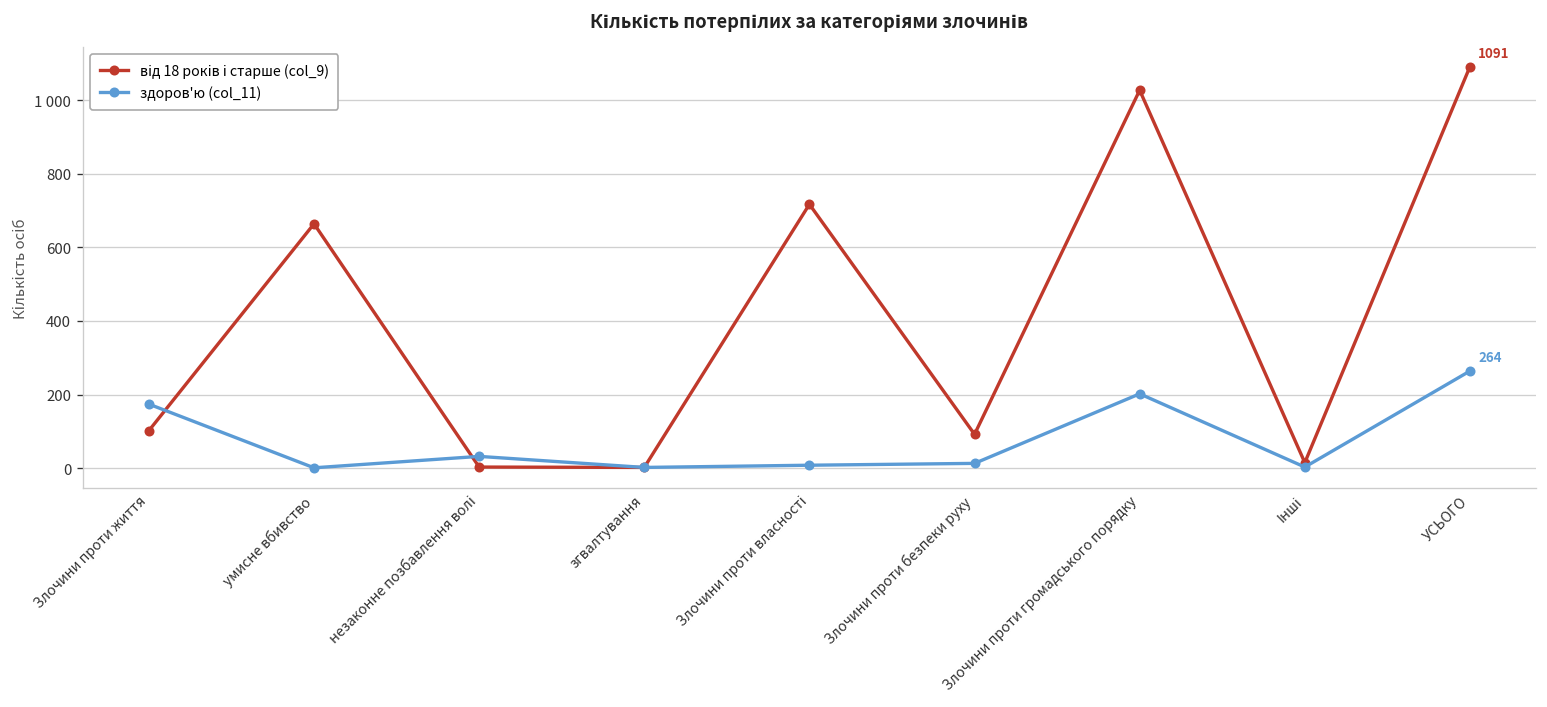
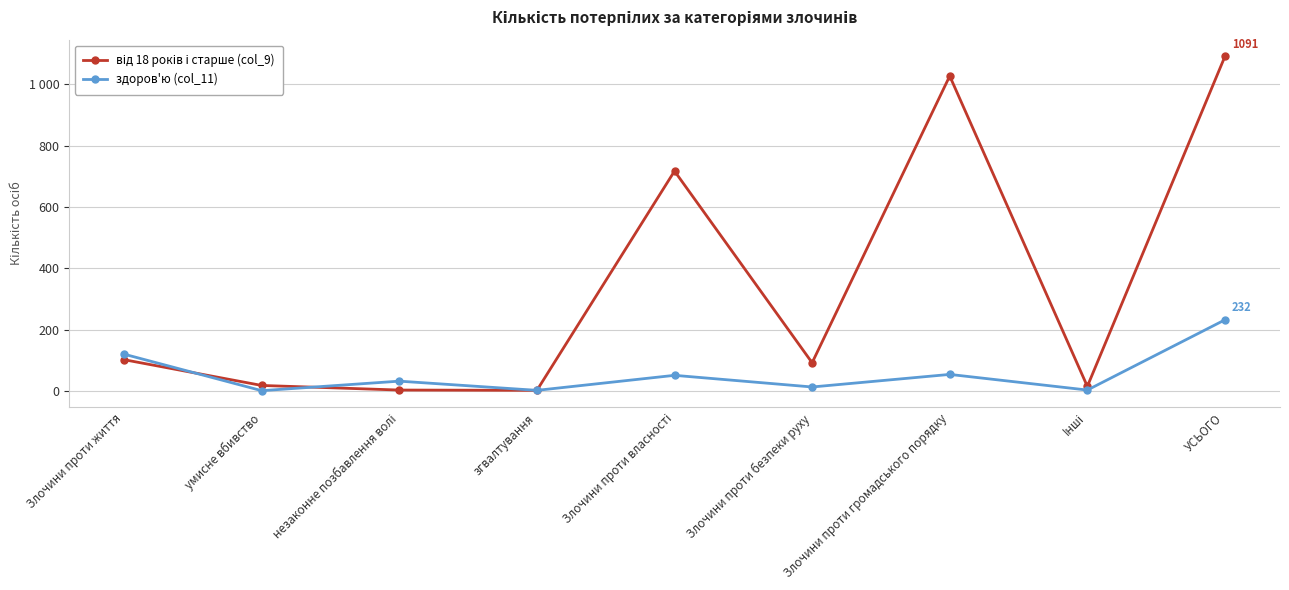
  {
    "від 18 років і старше (col_9)": {
      "Злочини проти життя": 100,
-     "умисне вбивство": 660,
+     "умисне вбивство": 20,
      "незаконне позбавлення волі": 0,
      "Злочини проти власності": 720,
      "Злочини проти безпеки руху": 90,
      "Злочини проти громадського порядку": 1030,
      "Інші": 20
    },
    "здоров'ю (col_11)": {
-     "Злочини проти життя": 170,
-     "Злочини проти власності": 10,
-     "Злочини проти громадського порядку": 200,
-     "УСЬОГО": 264
+     "Злочини проти життя": 120,
+     "Злочини проти власності": 50,
+     "Злочини проти громадського порядку": 50,
+     "УСЬОГО": 232
    }
  }
